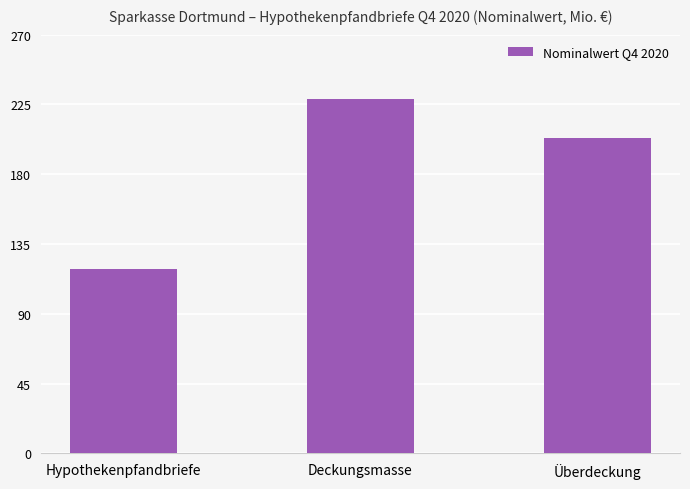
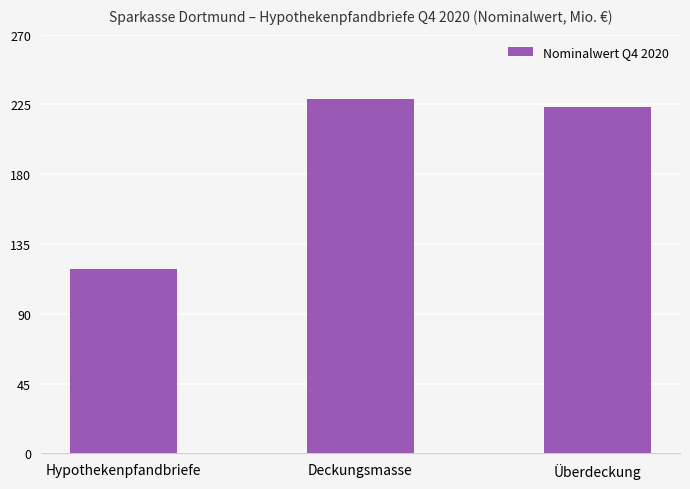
  {
    "Hypothekenpfandbriefe": 119,
    "Deckungsmasse": 228,
-   "Überdeckung": 203
+   "Überdeckung": 223
  }
